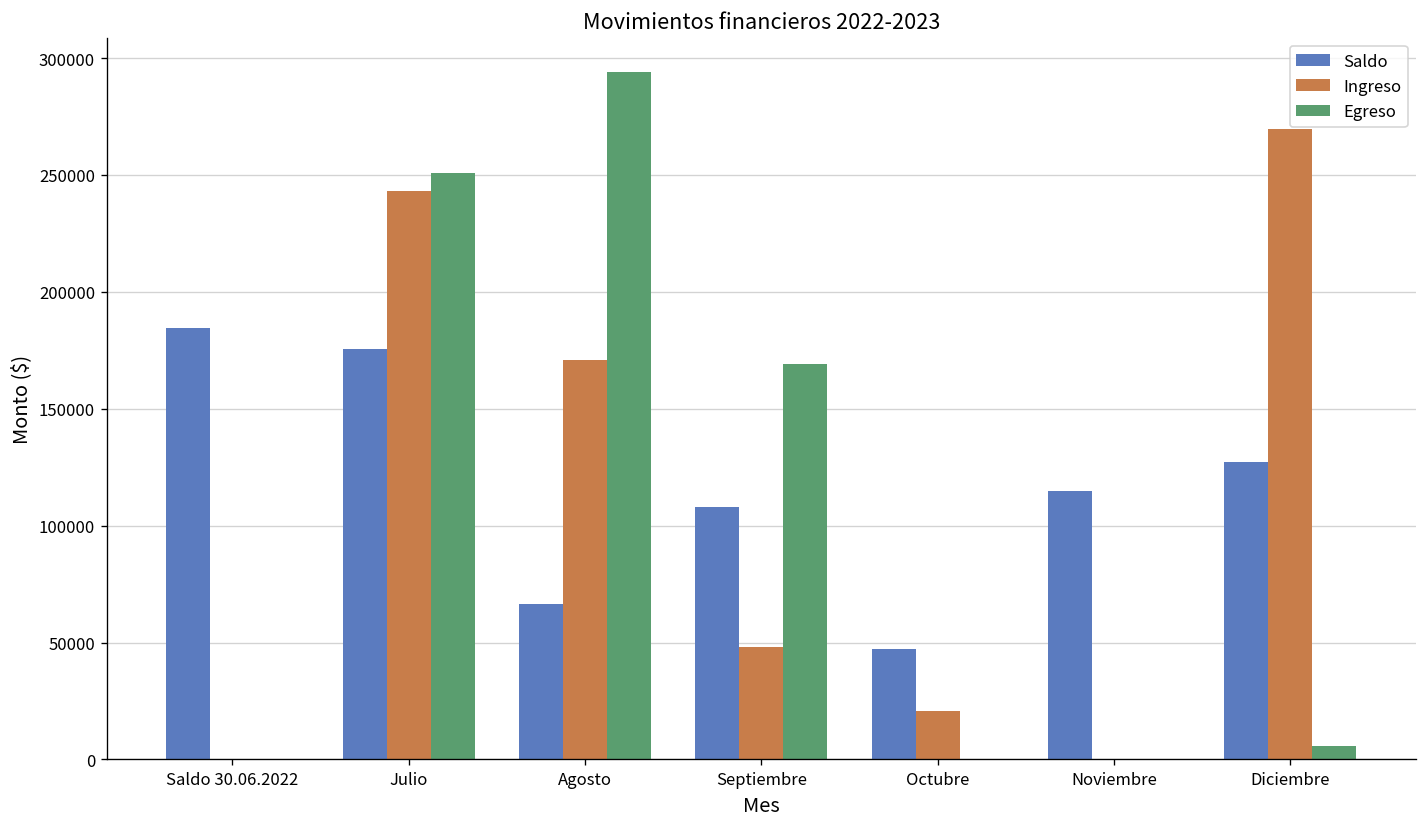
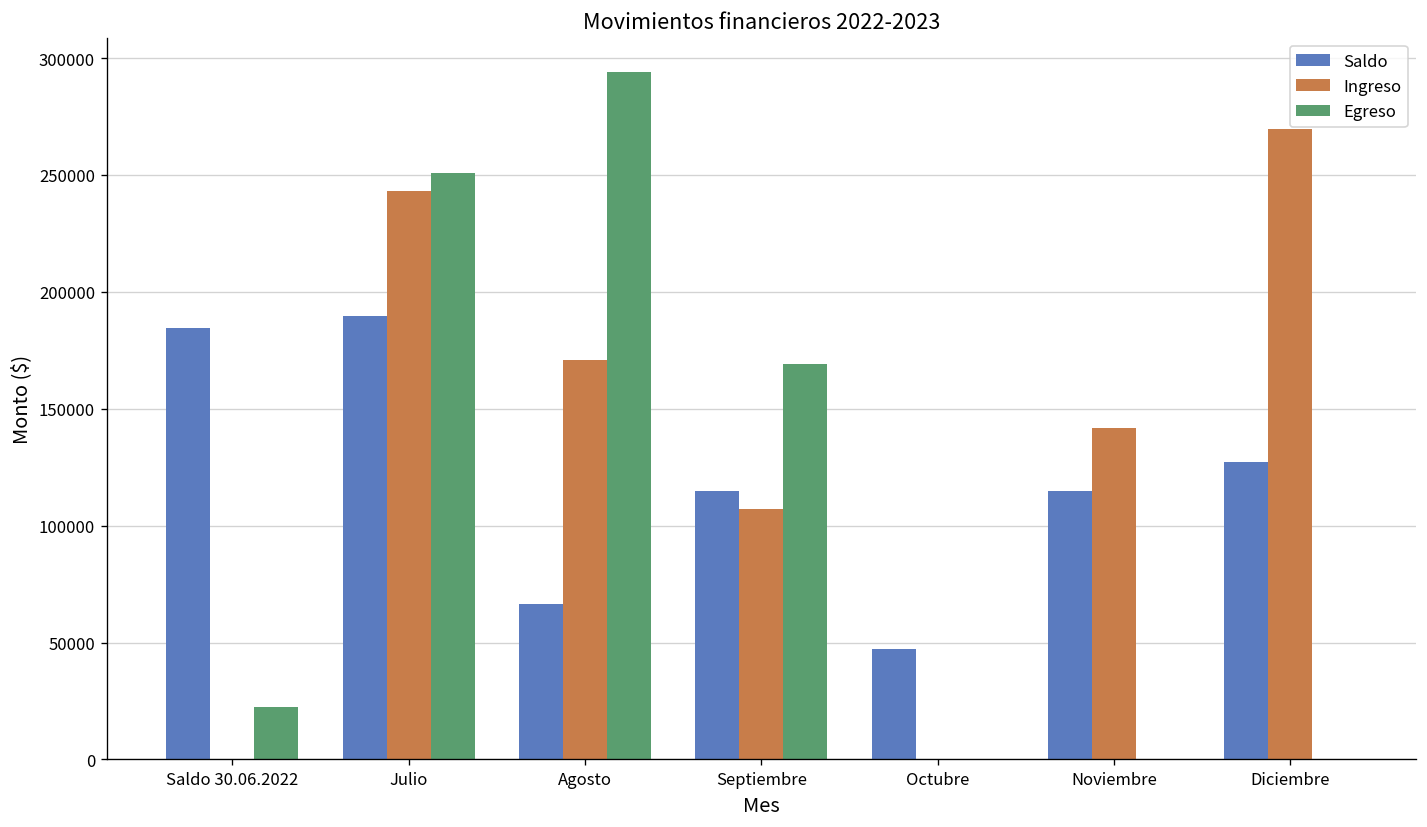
  {
    "Saldo": {
      "Saldo 30.06.2022": 184000,
-     "Julio": 176000,
+     "Julio": 190000,
      "Agosto": 67000,
-     "Septiembre": 108000,
+     "Septiembre": 115000,
      "Octubre": 47000,
      "Noviembre": 115000,
      "Diciembre": 127000
    },
    "Ingreso": {
      "Saldo 30.06.2022": 0,
      "Julio": 243000,
      "Agosto": 171000,
-     "Septiembre": 48000,
-     "Octubre": 21000,
-     "Noviembre": 0,
+     "Septiembre": 107000,
+     "Octubre": 0,
+     "Noviembre": 142000,
      "Diciembre": 270000
    },
    "Egreso": {
-     "Saldo 30.06.2022": 0,
+     "Saldo 30.06.2022": 23000,
      "Julio": 251000,
      "Agosto": 294000,
      "Septiembre": 169000,
      "Octubre": 0,
      "Noviembre": 0,
-     "Diciembre": 6000
+     "Diciembre": 0
    }
  }
